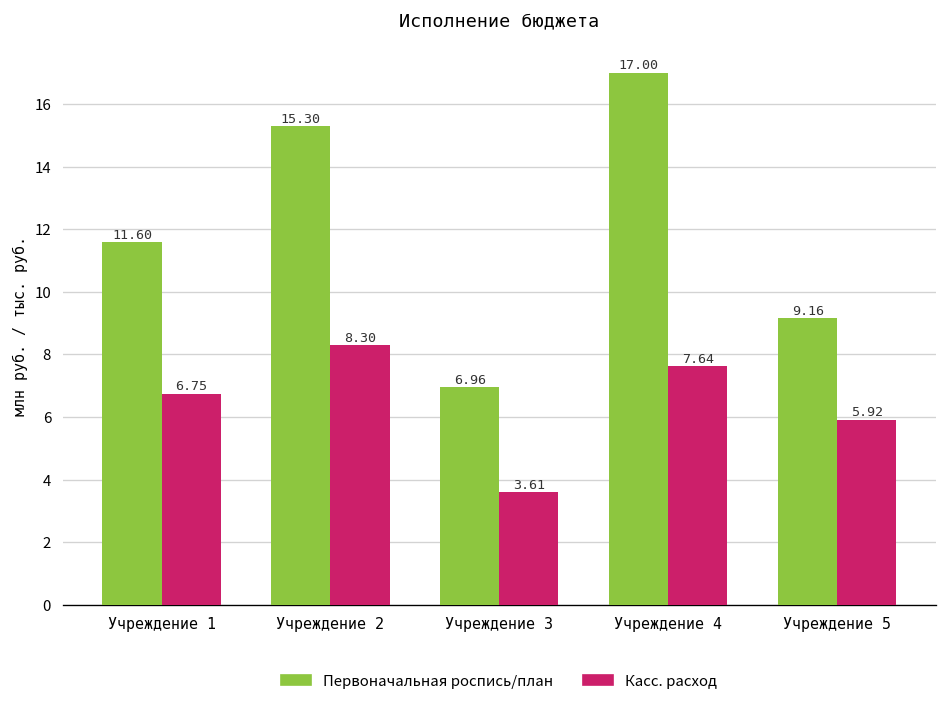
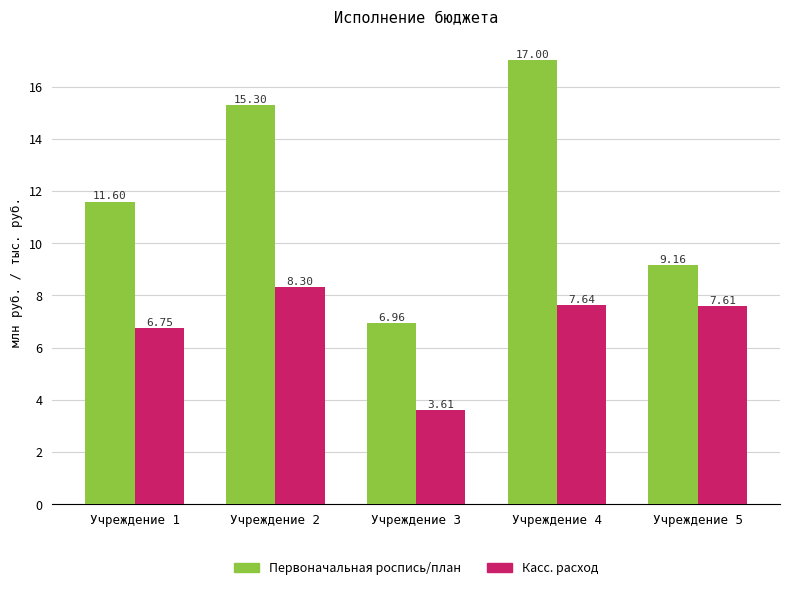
  {
    "Первоначальная роспись/план": {
      "Учреждение 1": 11.60,
      "Учреждение 2": 15.30,
      "Учреждение 3": 6.96,
      "Учреждение 4": 17.00,
      "Учреждение 5": 9.16
    },
    "Касс. расход": {
      "Учреждение 1": 6.75,
      "Учреждение 2": 8.30,
      "Учреждение 3": 3.61,
      "Учреждение 4": 7.64,
-     "Учреждение 5": 5.92
+     "Учреждение 5": 7.61
    }
  }
